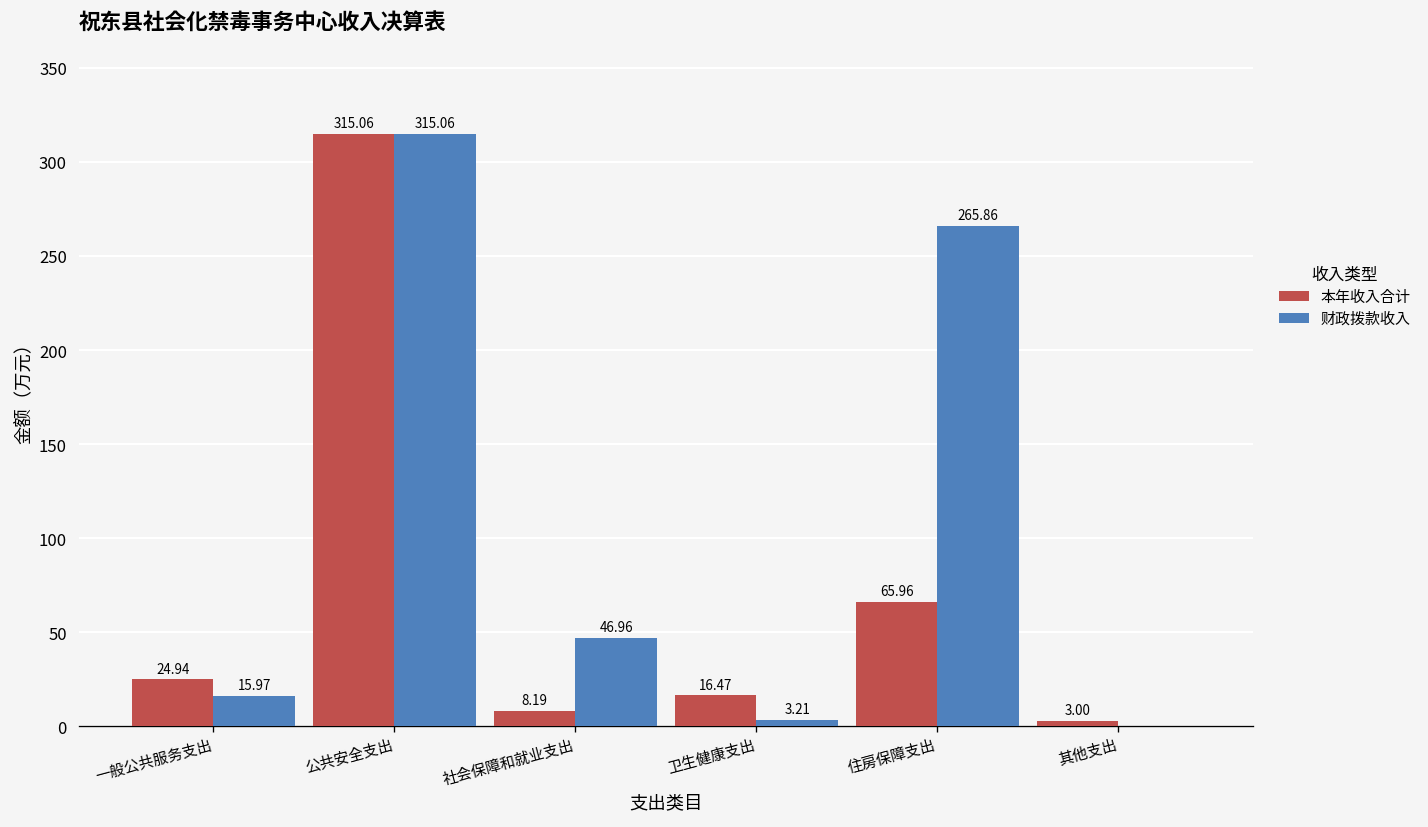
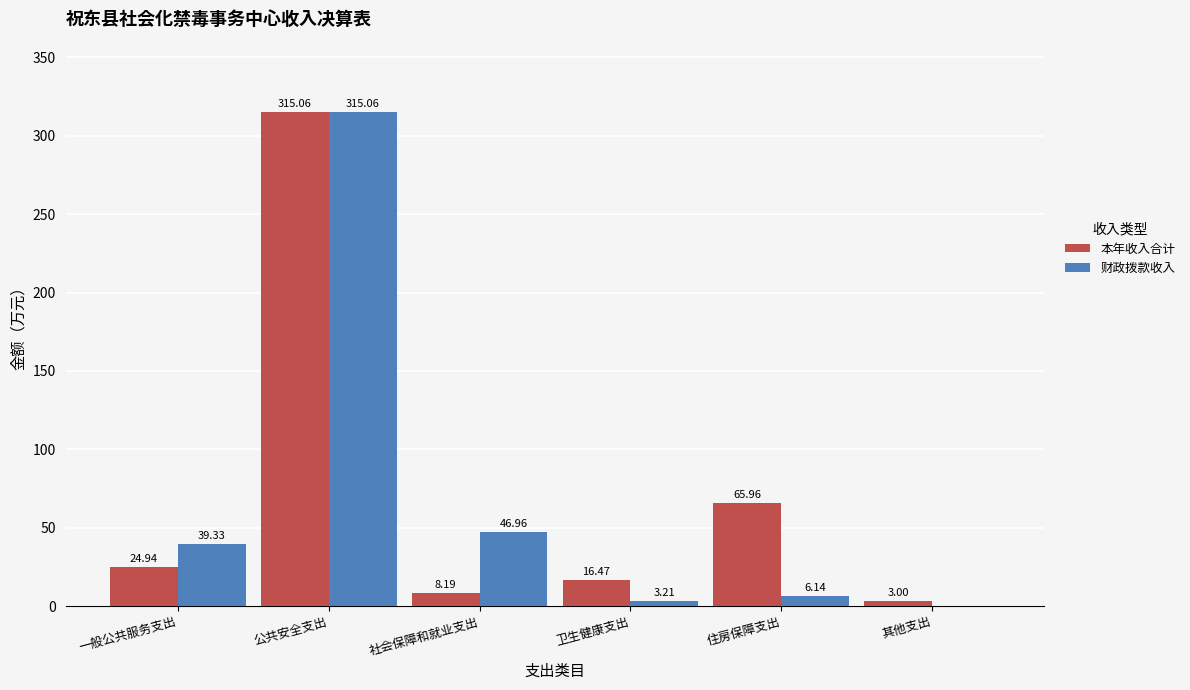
  {
    "本年收入合计": {
      "一般公共服务支出": 24.94,
      "公共安全支出": 315.06,
      "社会保障和就业支出": 8.19,
      "卫生健康支出": 16.47,
      "住房保障支出": 65.96,
      "其他支出": 3.00
    },
    "财政拨款收入": {
-     "一般公共服务支出": 15.97,
+     "一般公共服务支出": 39.33,
      "公共安全支出": 315.06,
      "社会保障和就业支出": 46.96,
      "卫生健康支出": 3.21,
-     "住房保障支出": 265.86
+     "住房保障支出": 6.14
    }
  }
